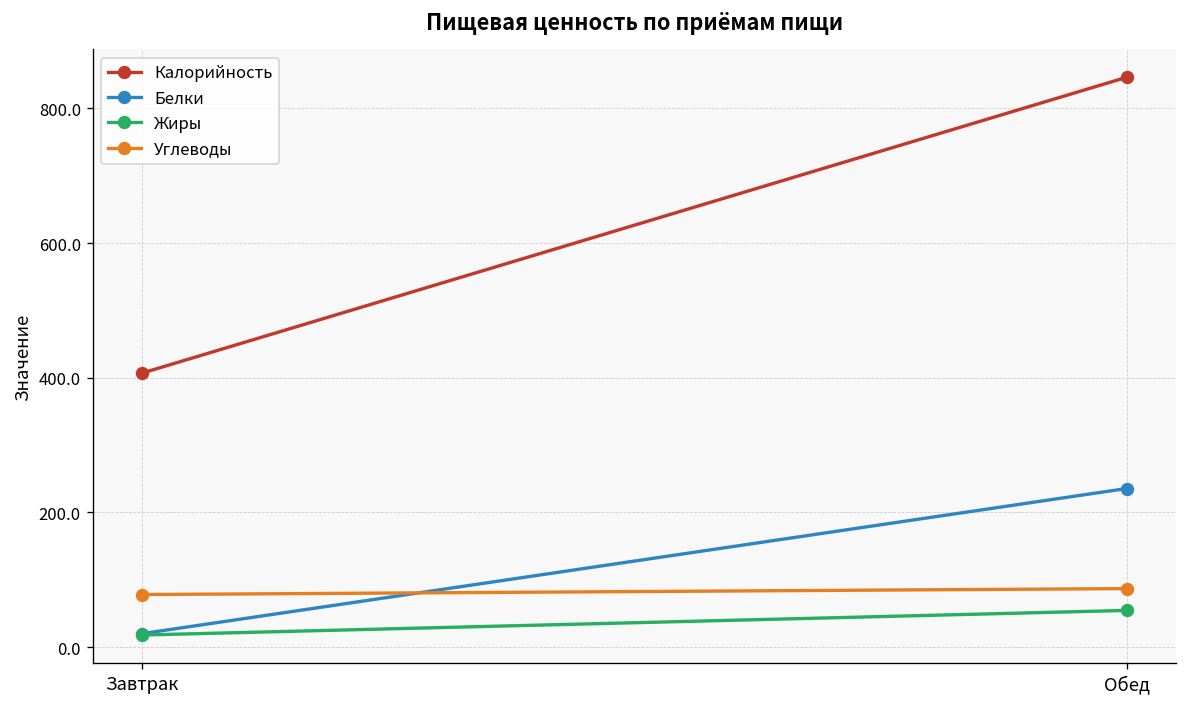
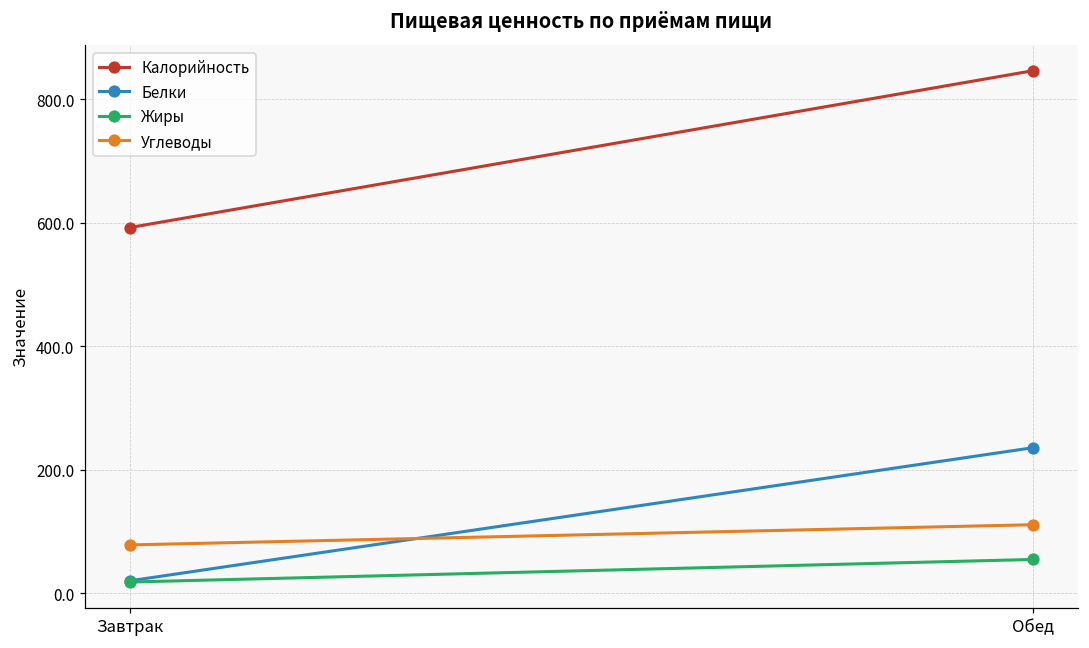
  {
    "Калорийность": {
-     "Завтрак": 410,
+     "Завтрак": 590,
      "Обед": 850
    },
    "Белки": {
      "Обед": 240
    },
    "Жиры": {
      "Обед": 50
    },
    "Углеводы": {
      "Завтрак": 80,
-     "Обед": 90
+     "Обед": 110
    }
  }
